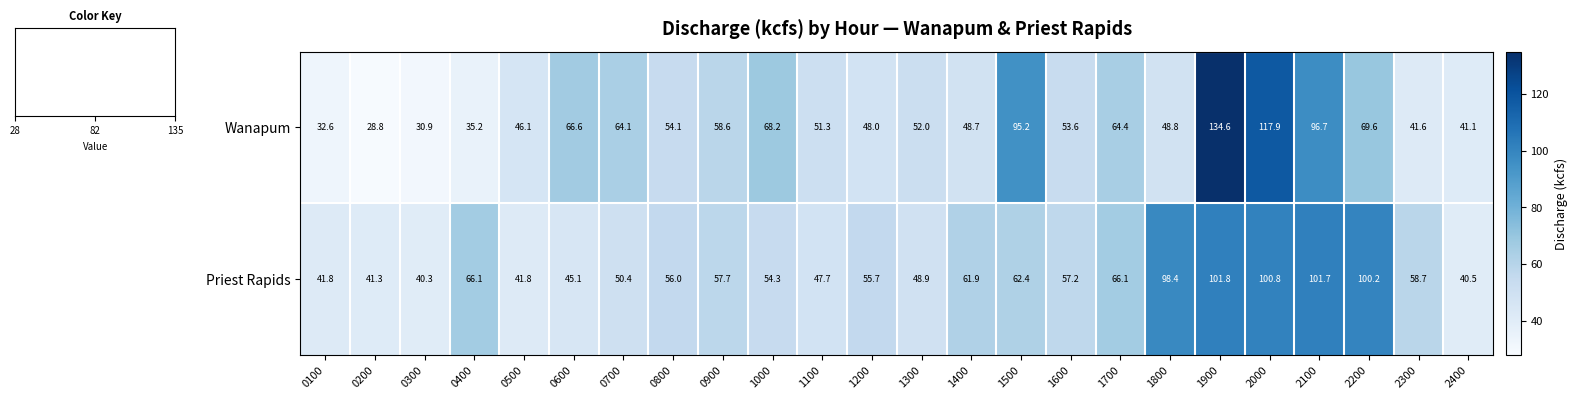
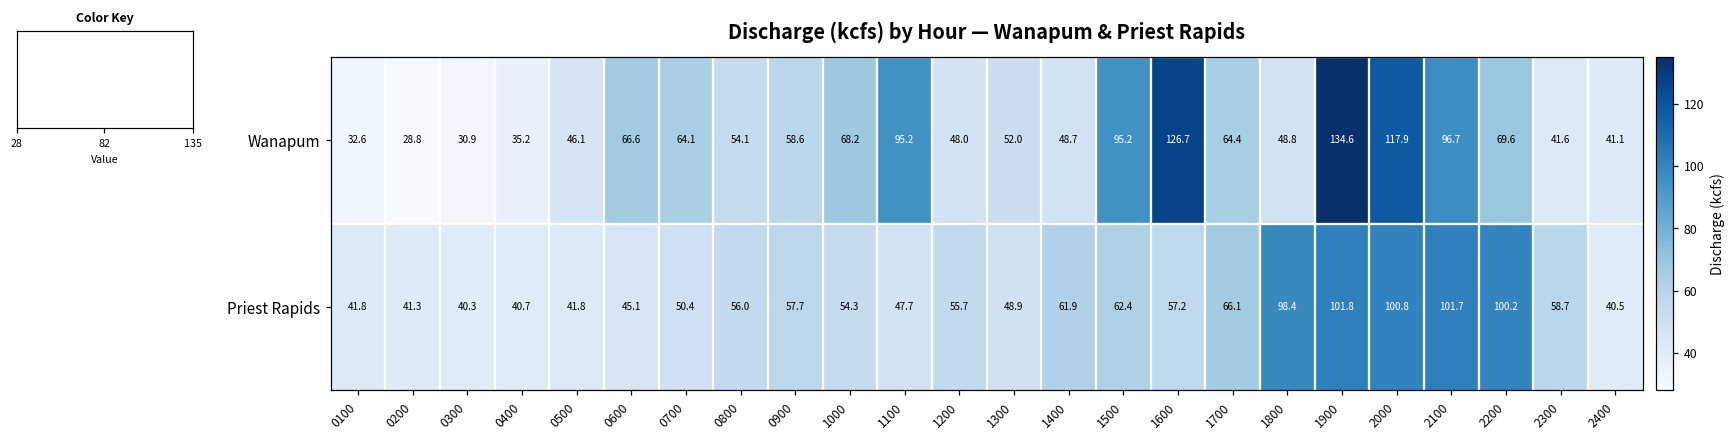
  {
    "Wanapum": {
      "0100": 32.6,
      "0200": 28.8,
      "0300": 30.9,
      "0400": 35.2,
      "0500": 46.1,
      "0600": 66.6,
      "0700": 64.1,
      "0800": 54.1,
      "0900": 58.6,
      "1000": 68.2,
-     "1100": 51.3,
+     "1100": 95.2,
      "1200": 48.0,
      "1300": 52.0,
      "1400": 48.7,
      "1500": 95.2,
-     "1600": 53.6,
+     "1600": 126.7,
      "1700": 64.4,
      "1800": 48.8,
      "1900": 134.6,
      "2000": 117.9,
      "2100": 96.7,
      "2200": 69.6,
      "2300": 41.6,
      "2400": 41.1
    },
    "Priest Rapids": {
      "0100": 41.8,
      "0200": 41.3,
      "0300": 40.3,
-     "0400": 66.1,
+     "0400": 40.7,
      "0500": 41.8,
      "0600": 45.1,
      "0700": 50.4,
      "0800": 56.0,
      "0900": 57.7,
      "1000": 54.3,
      "1100": 47.7,
      "1200": 55.7,
      "1300": 48.9,
      "1400": 61.9,
      "1500": 62.4,
      "1600": 57.2,
      "1700": 66.1,
      "1800": 98.4,
      "1900": 101.8,
      "2000": 100.8,
      "2100": 101.7,
      "2200": 100.2,
      "2300": 58.7,
      "2400": 40.5
    }
  }
